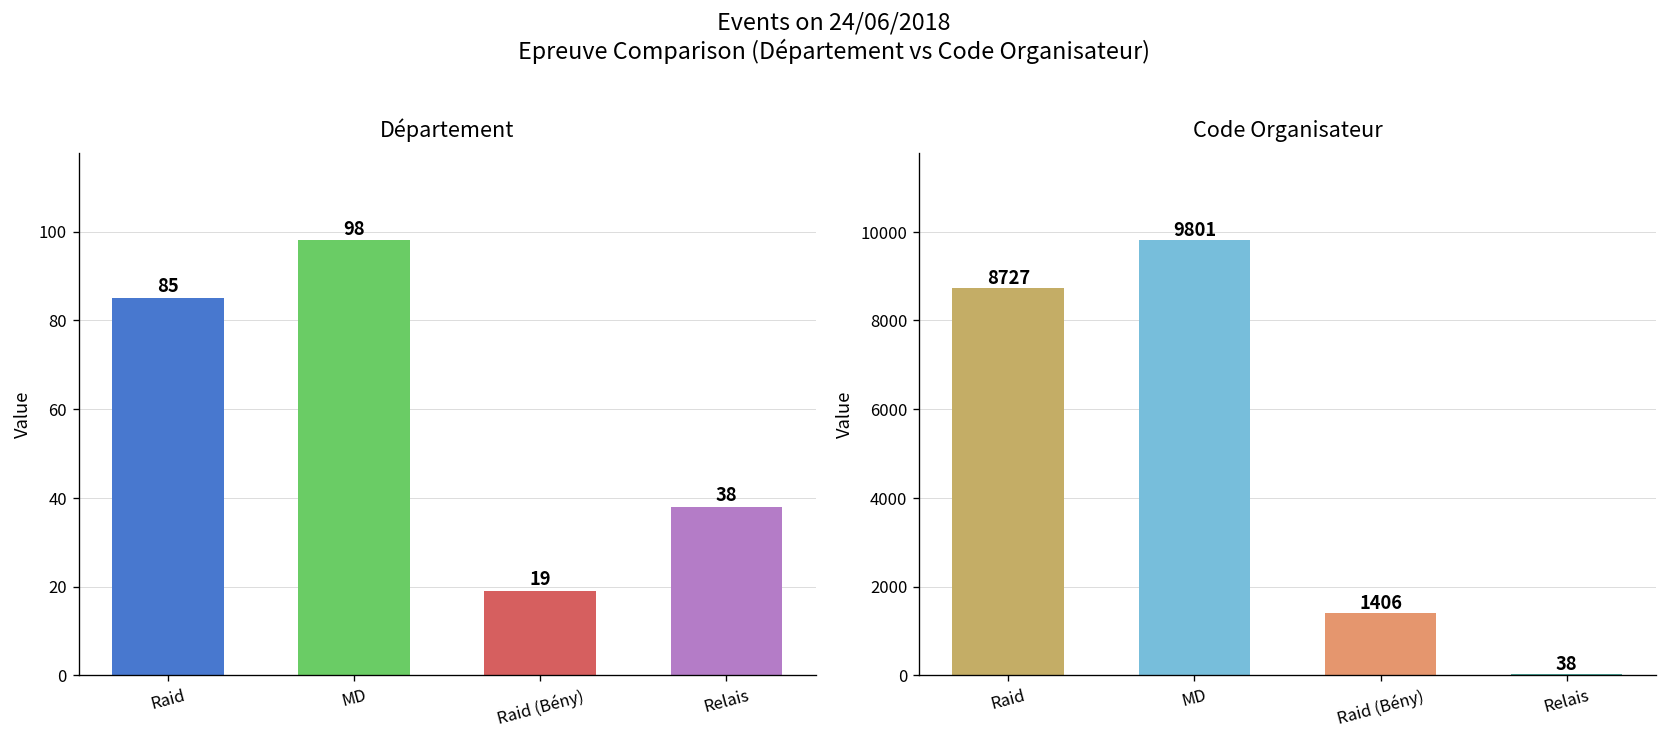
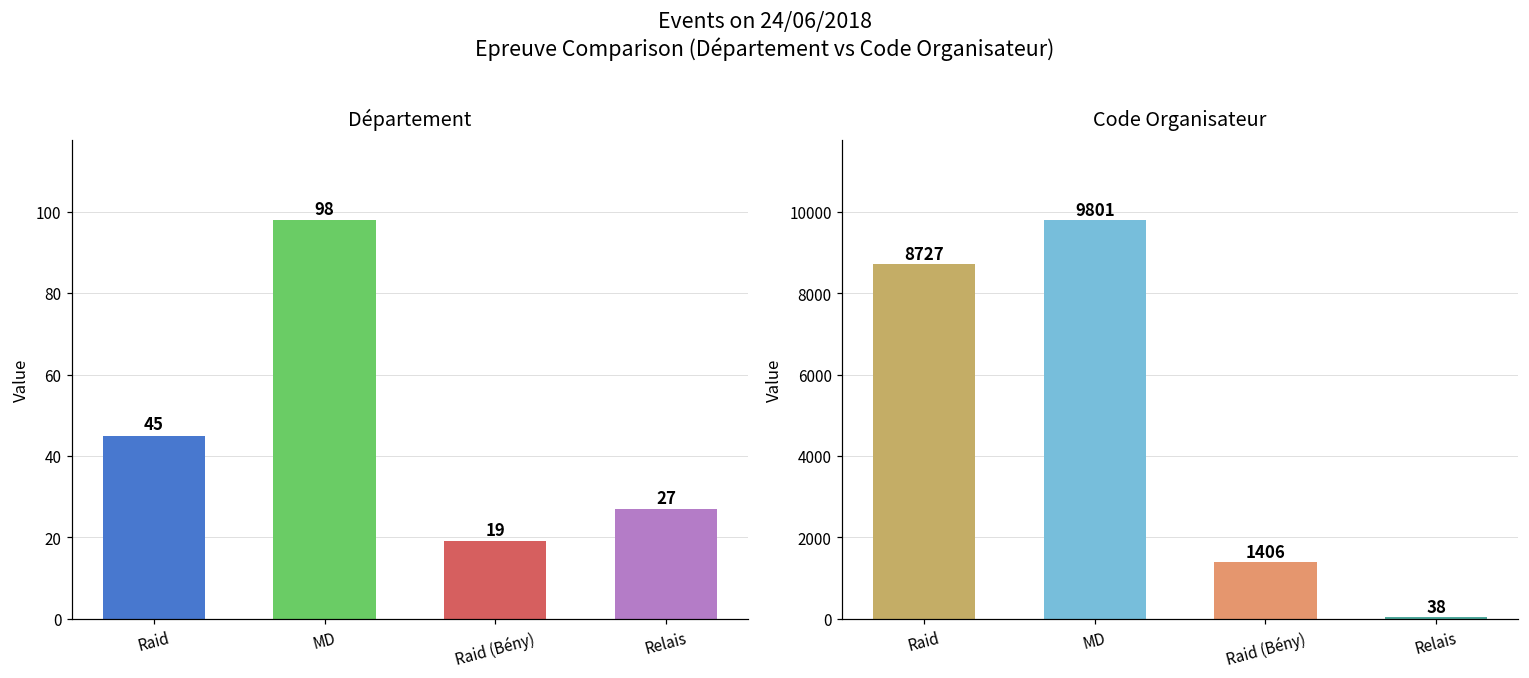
  {
    "Département": {
-     "Raid": 85,
+     "Raid": 45,
      "MD": 98,
      "Raid (Bény)": 19,
-     "Relais": 38
+     "Relais": 27
    },
    "Code Organisateur": {
      "Raid": 8727,
      "MD": 9801,
      "Raid (Bény)": 1406,
      "Relais": 38
    }
  }
